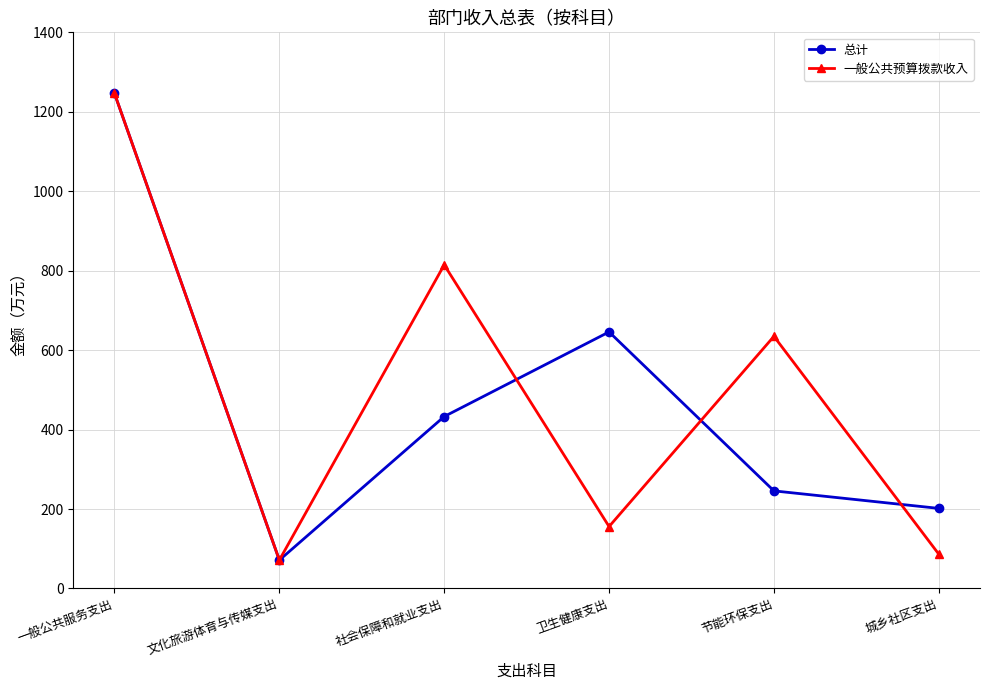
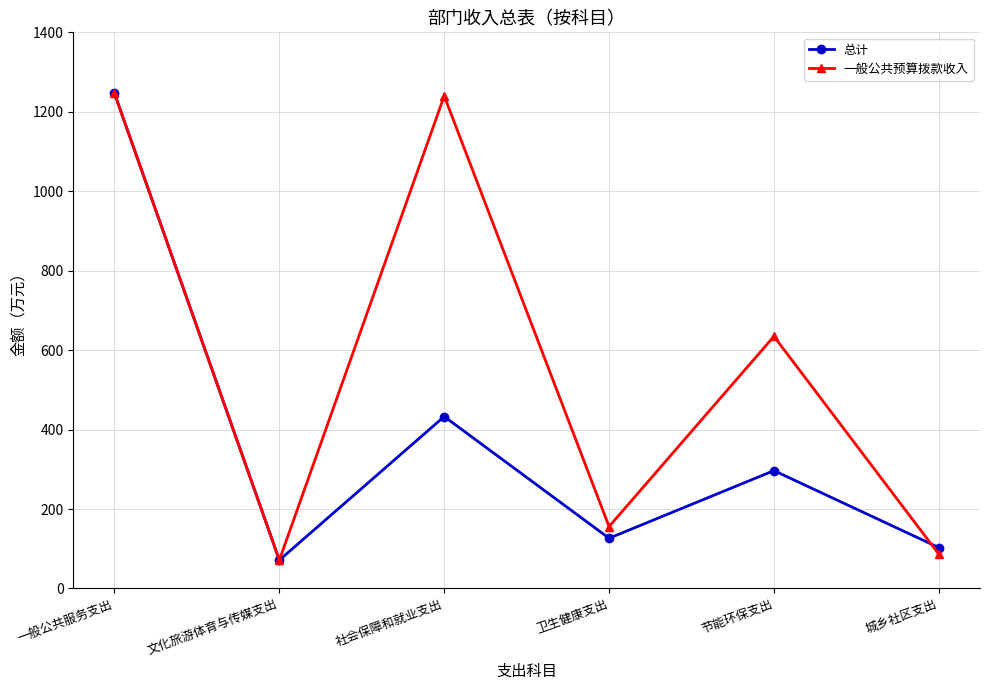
  {
    "总计": {
      "社会保障和就业支出": 430,
-     "卫生健康支出": 650,
-     "节能环保支出": 250,
-     "城乡社区支出": 200
+     "卫生健康支出": 130,
+     "节能环保支出": 300,
+     "城乡社区支出": 100
    },
    "一般公共预算拨款收入": {
-     "社会保障和就业支出": 810,
+     "社会保障和就业支出": 1240,
      "卫生健康支出": 160,
      "节能环保支出": 630,
      "城乡社区支出": 90
    }
  }
